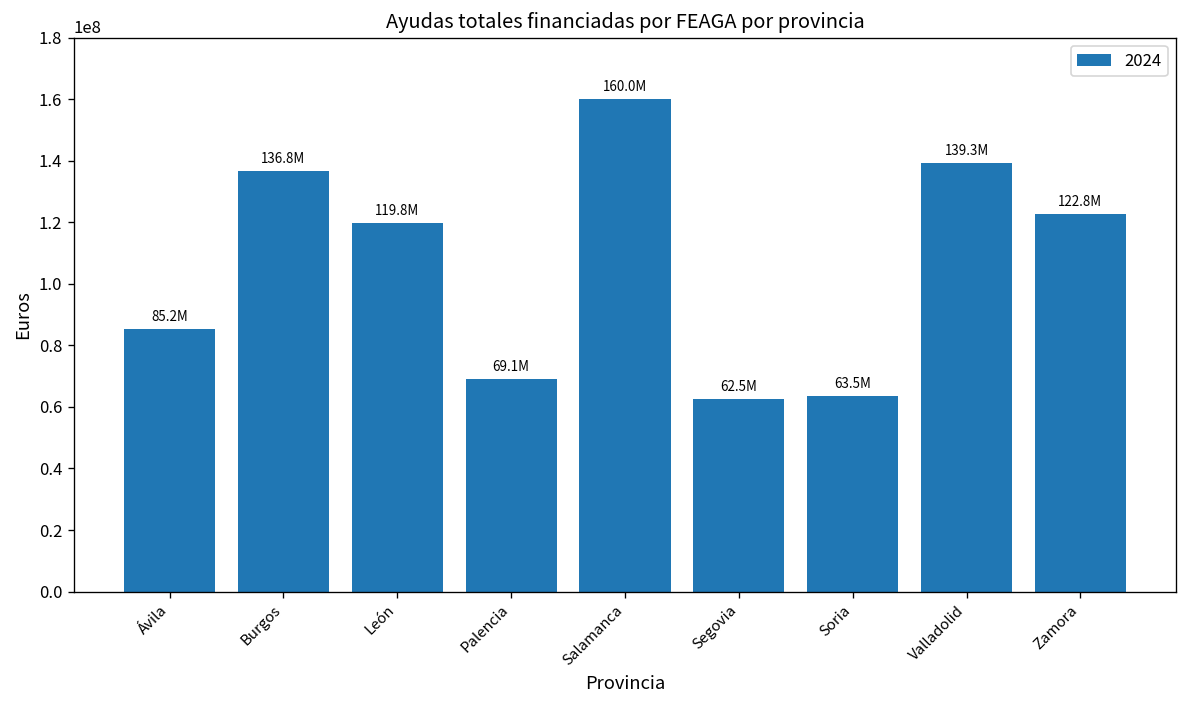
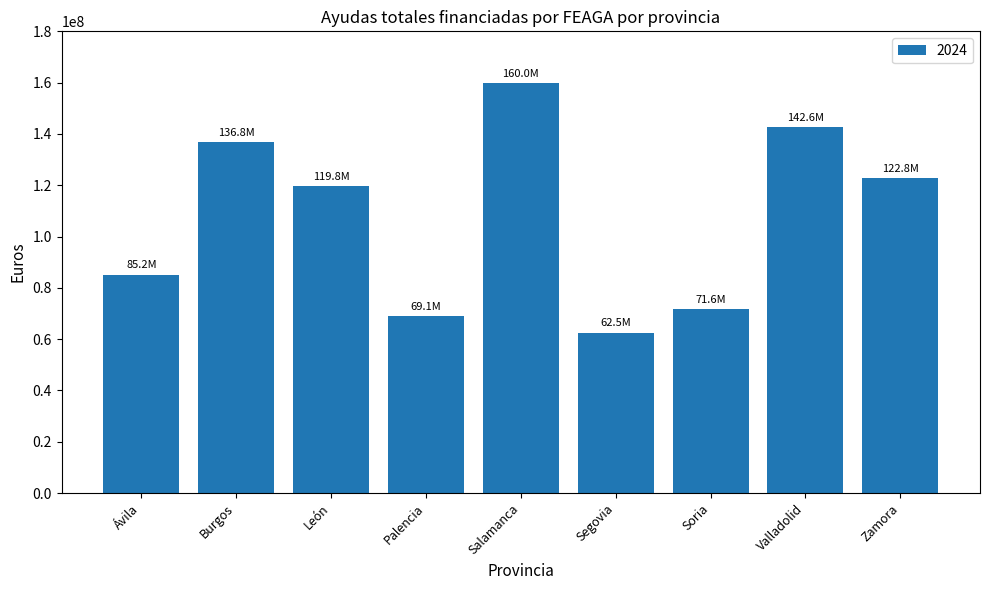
  {
    "Ávila": "85.2M",
    "Burgos": "136.8M",
    "León": "119.8M",
    "Palencia": "69.1M",
    "Salamanca": "160.0M",
    "Segovia": "62.5M",
-   "Soria": "63.5M",
-   "Valladolid": "139.3M",
+   "Soria": "71.6M",
+   "Valladolid": "142.6M",
    "Zamora": "122.8M"
  }
